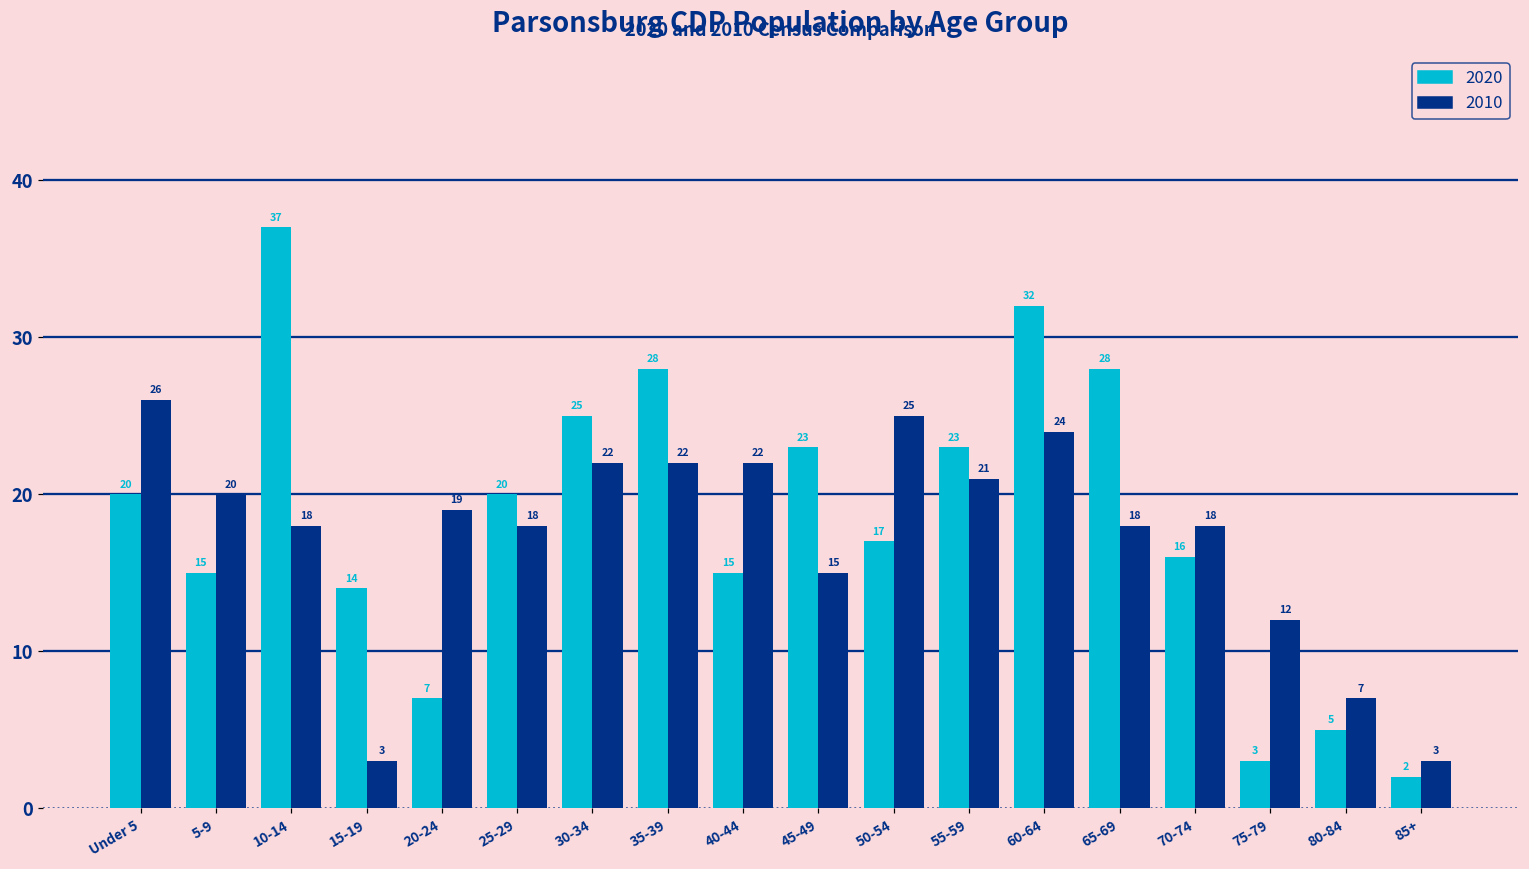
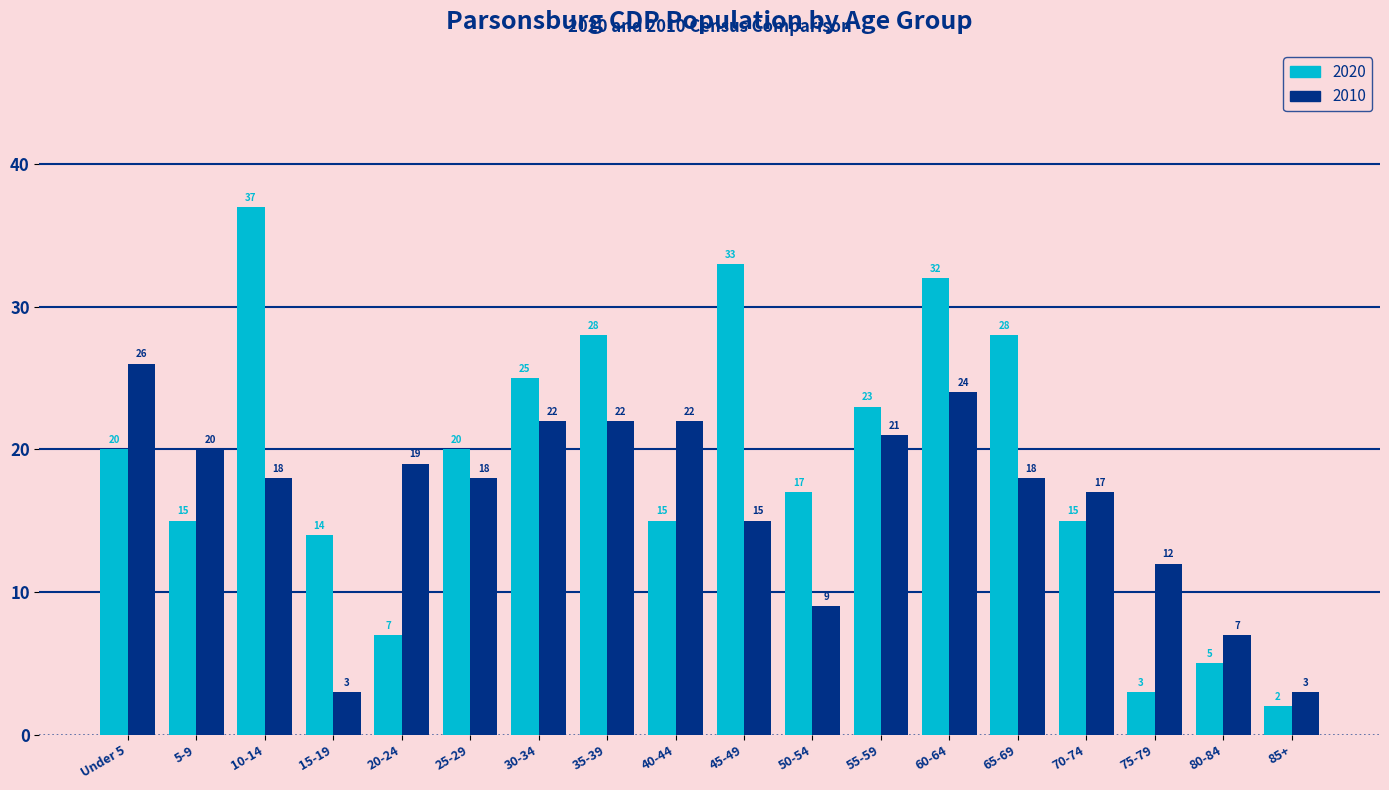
  {
    "2020": {
      "Under 5": 20,
      "5-9": 15,
      "10-14": 37,
      "15-19": 14,
      "20-24": 7,
      "25-29": 20,
      "30-34": 25,
      "35-39": 28,
      "40-44": 15,
-     "45-49": 23,
+     "45-49": 33,
      "50-54": 17,
      "55-59": 23,
      "60-64": 32,
      "65-69": 28,
-     "70-74": 16,
+     "70-74": 15,
      "75-79": 3,
      "80-84": 5,
      "85+": 2
    },
    "2010": {
      "Under 5": 26,
      "5-9": 20,
      "10-14": 18,
      "15-19": 3,
      "20-24": 19,
      "25-29": 18,
      "30-34": 22,
      "35-39": 22,
      "40-44": 22,
      "45-49": 15,
-     "50-54": 25,
+     "50-54": 9,
      "55-59": 21,
      "60-64": 24,
      "65-69": 18,
-     "70-74": 18,
+     "70-74": 17,
      "75-79": 12,
      "80-84": 7,
      "85+": 3
    }
  }
